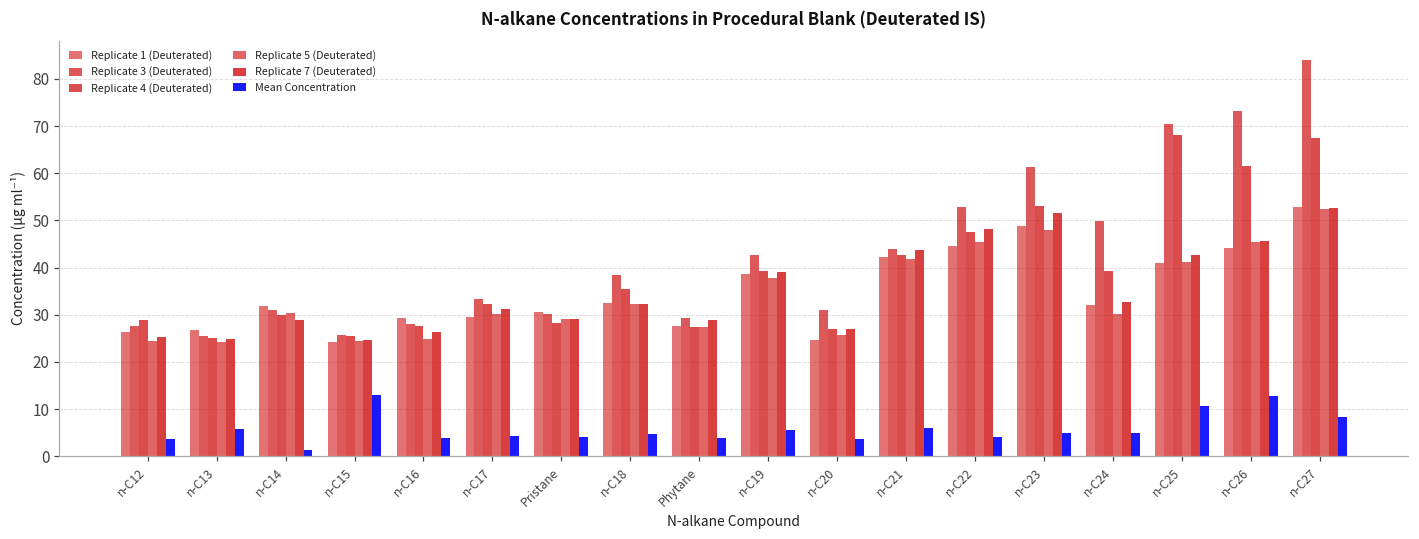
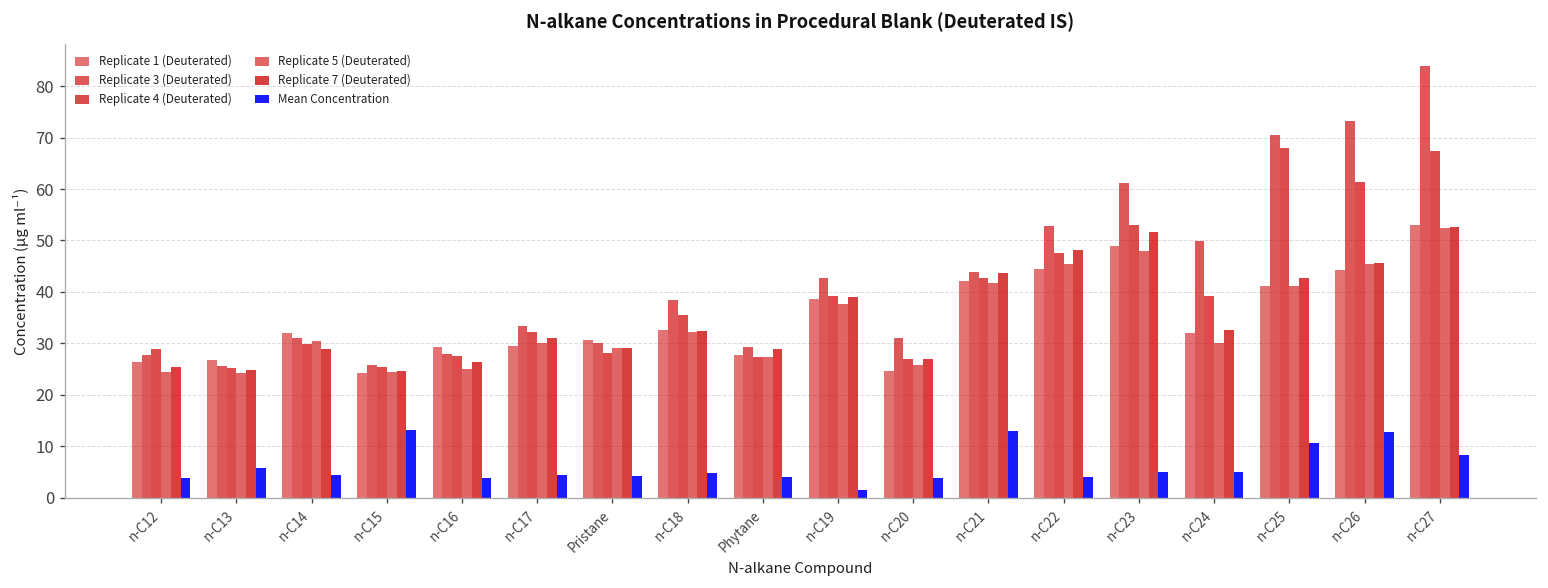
  {
    "Mean Concentration": {
      "n-C12": 4,
      "n-C13": 6,
-     "n-C14": 1,
+     "n-C14": 4,
      "n-C15": 13,
      "n-C16": 4,
      "n-C17": 4,
      "Pristane": 4,
      "n-C18": 5,
      "Phytane": 4,
-     "n-C19": 6,
+     "n-C19": 1,
      "n-C20": 4,
-     "n-C21": 6,
+     "n-C21": 13,
      "n-C22": 4,
      "n-C23": 5,
      "n-C24": 5,
      "n-C25": 11,
      "n-C26": 13,
      "n-C27": 8
    }
  }
